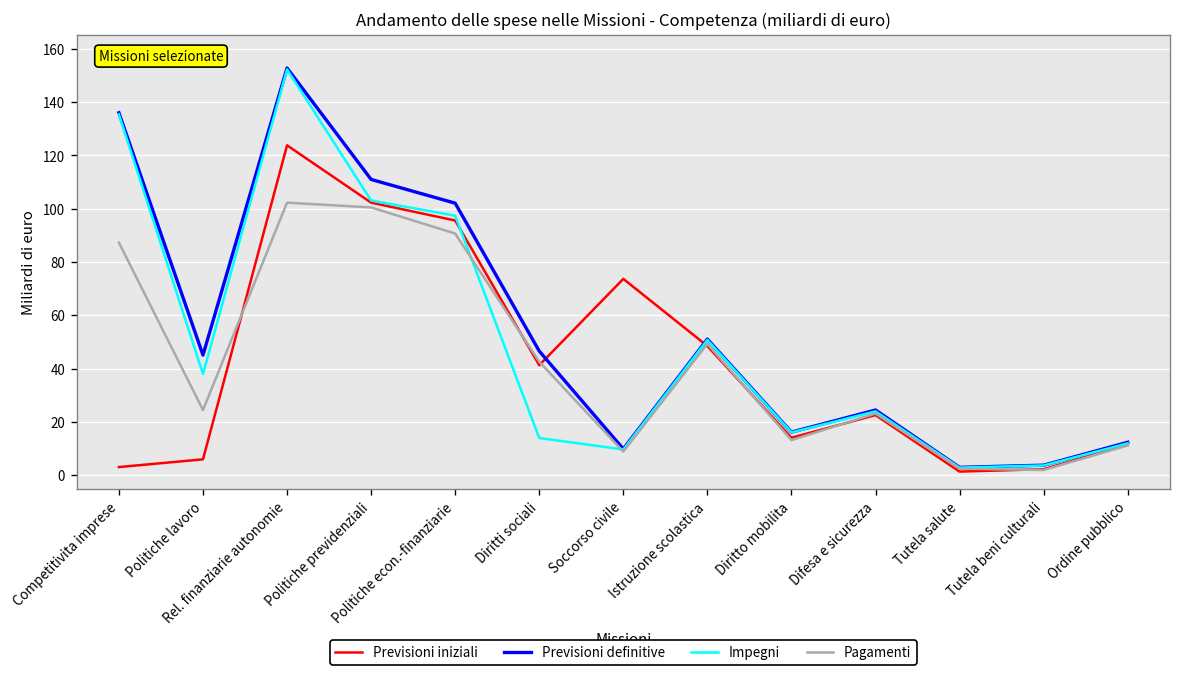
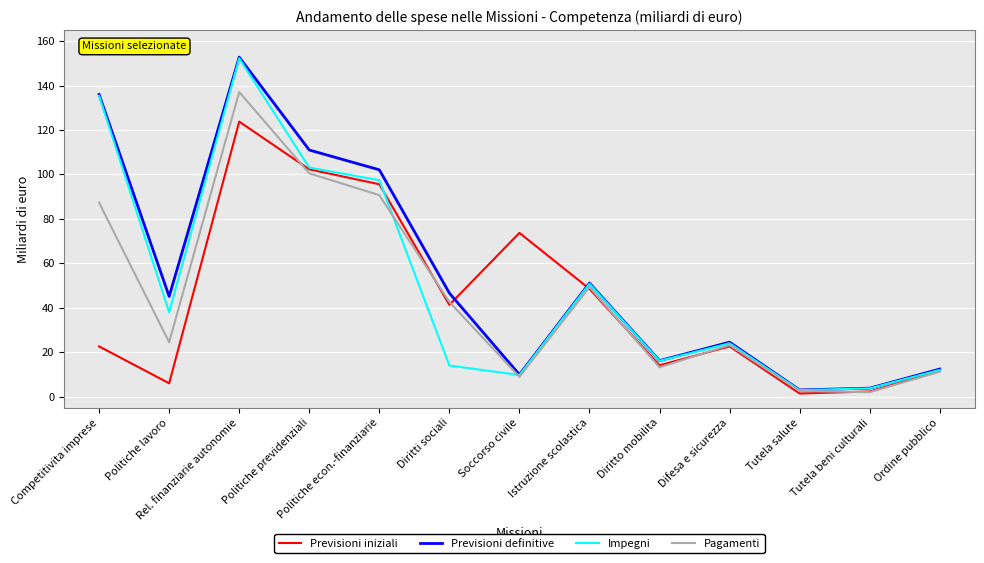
  {
    "Previsioni iniziali": {
-     "Competitivita imprese": 3,
+     "Competitivita imprese": 23,
      "Politiche lavoro": 6,
      "Rel. finanziarie autonomie": 124,
      "Politiche econ.-finanziarie": 96,
      "Diritti sociali": 41,
      "Soccorso civile": 74
    },
    "Previsioni definitive": {
      "Politiche lavoro": 45,
      "Politiche previdenziali": 111,
      "Politiche econ.-finanziarie": 102,
      "Diritti sociali": 47
    },
    "Impegni": {
      "Politiche lavoro": 38,
      "Politiche econ.-finanziarie": 97,
      "Diritti sociali": 14
    },
    "Pagamenti": {
      "Competitivita imprese": 87,
      "Politiche lavoro": 25,
-     "Rel. finanziarie autonomie": 102,
+     "Rel. finanziarie autonomie": 137,
      "Politiche previdenziali": 101,
      "Politiche econ.-finanziarie": 91,
      "Diritti sociali": 43
    }
  }
